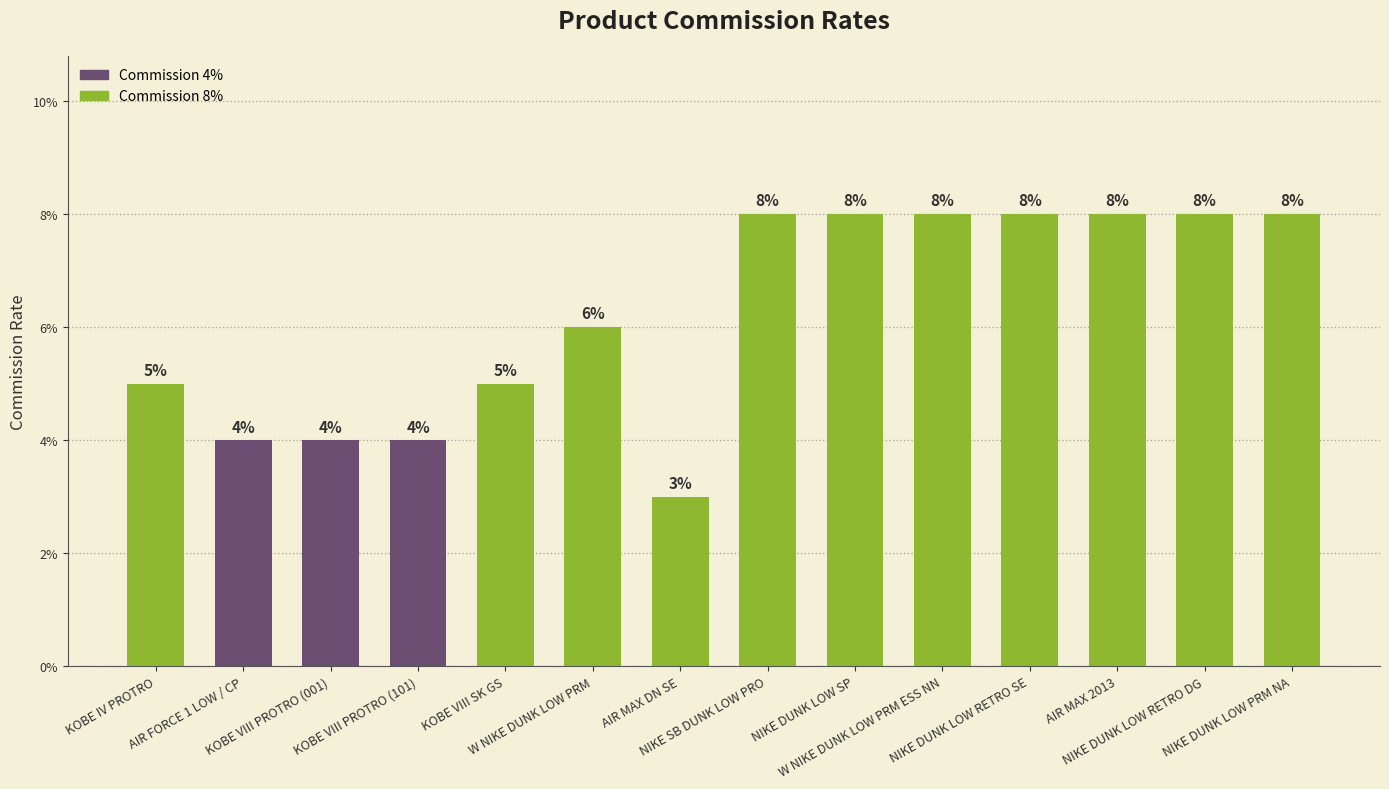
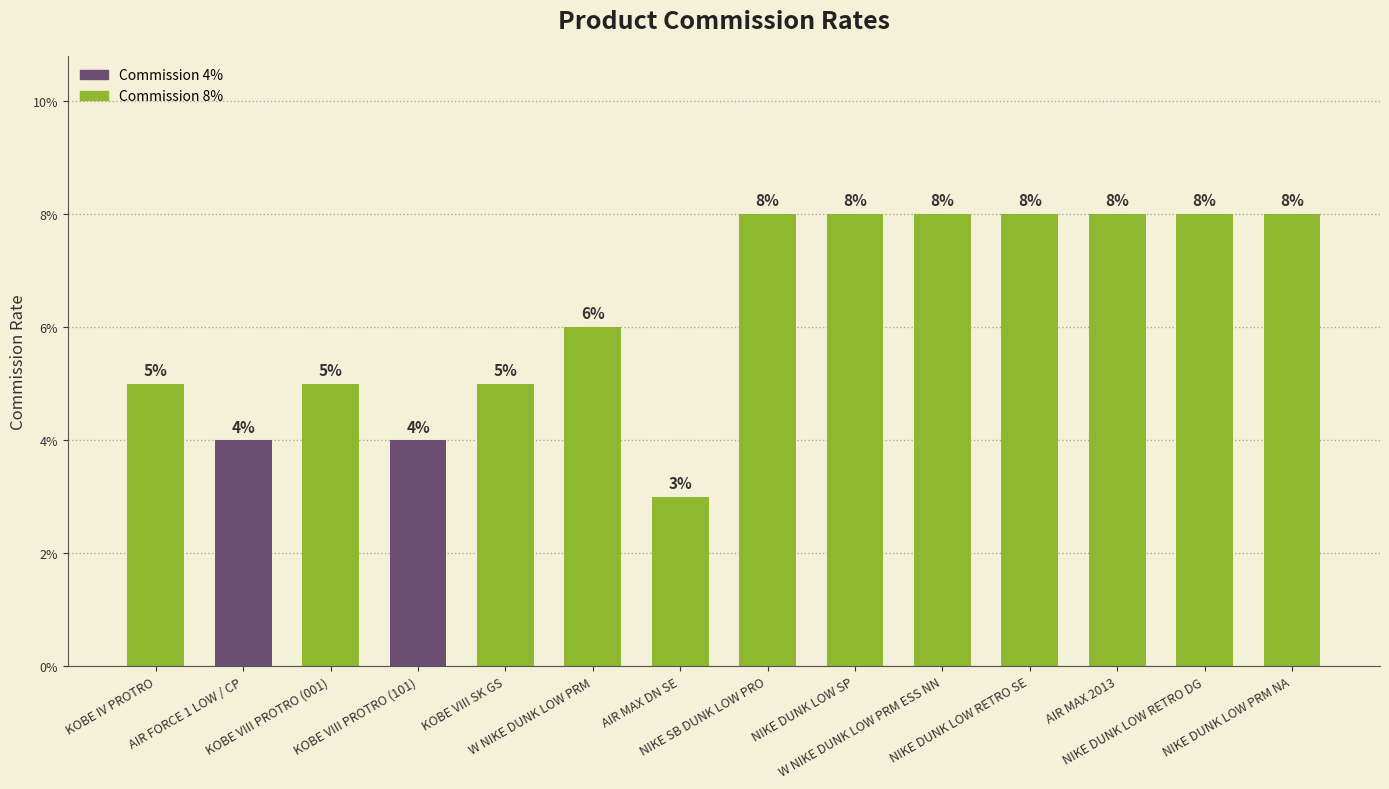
  {
    "KOBE IV PROTRO": "5%",
    "AIR FORCE 1 LOW / CP": "4%",
-   "KOBE VIII PROTRO (001)": "4%",
+   "KOBE VIII PROTRO (001)": "5%",
    "KOBE VIII PROTRO (101)": "4%",
    "KOBE VIII SK GS": "5%",
    "W NIKE DUNK LOW PRM": "6%",
    "AIR MAX DN SE": "3%",
    "NIKE SB DUNK LOW PRO": "8%",
    "NIKE DUNK LOW SP": "8%",
    "W NIKE DUNK LOW PRM ESS NN": "8%",
    "NIKE DUNK LOW RETRO SE": "8%",
    "AIR MAX 2013": "8%",
    "NIKE DUNK LOW RETRO DG": "8%",
    "NIKE DUNK LOW PRM NA": "8%"
  }
